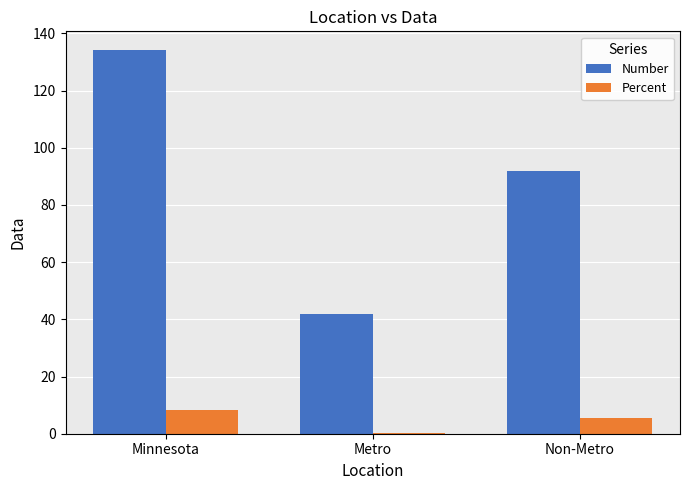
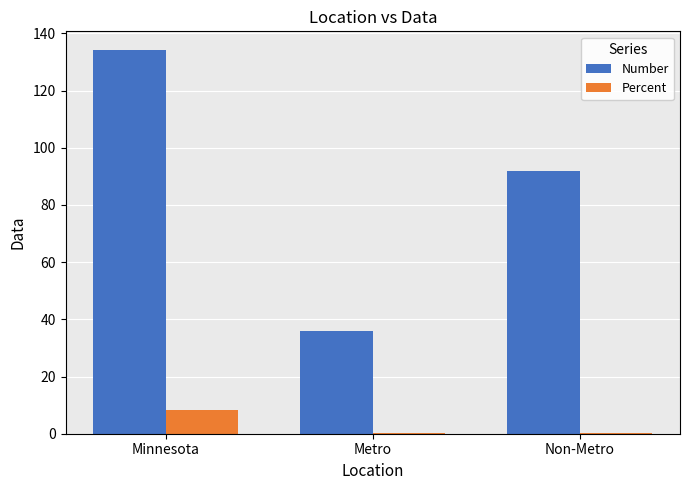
  {
    "Number": {
      "Minnesota": 134,
-     "Metro": 42,
+     "Metro": 36,
      "Non-Metro": 92
    },
    "Percent": {
      "Minnesota": 8,
-     "Non-Metro": 6
+     "Non-Metro": 0
    }
  }
